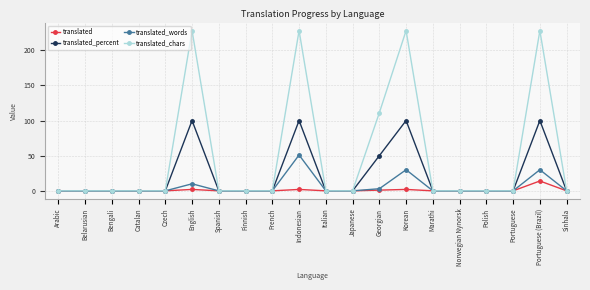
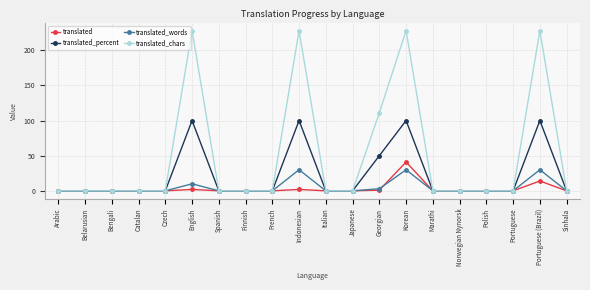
  {
    "translated": {
      "English": 0,
      "Indonesian": 0,
-     "Korean": 0,
+     "Korean": 40,
      "Portuguese (Brazil)": 10
    },
    "translated_percent": {
      "English": 100,
      "Indonesian": 100,
      "Georgian": 50,
      "Korean": 100,
      "Portuguese (Brazil)": 100
    },
    "translated_words": {
      "English": 10,
-     "Indonesian": 50,
+     "Indonesian": 30,
      "Korean": 30,
      "Portuguese (Brazil)": 30
    },
    "translated_chars": {
      "English": 230,
      "Indonesian": 230,
      "Georgian": 110,
      "Korean": 230,
      "Portuguese (Brazil)": 230
    }
  }
